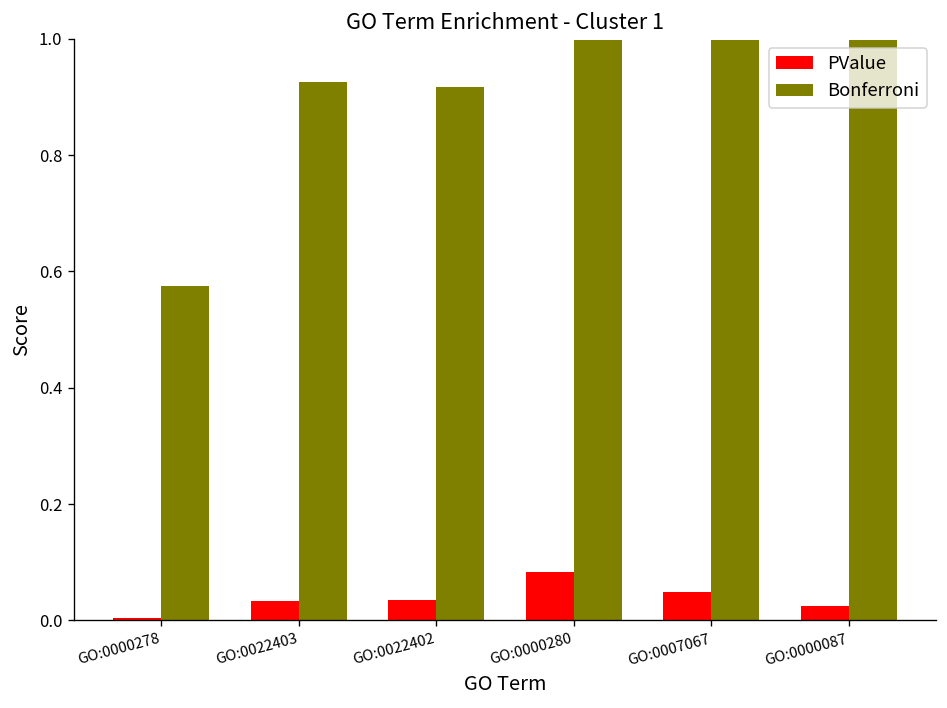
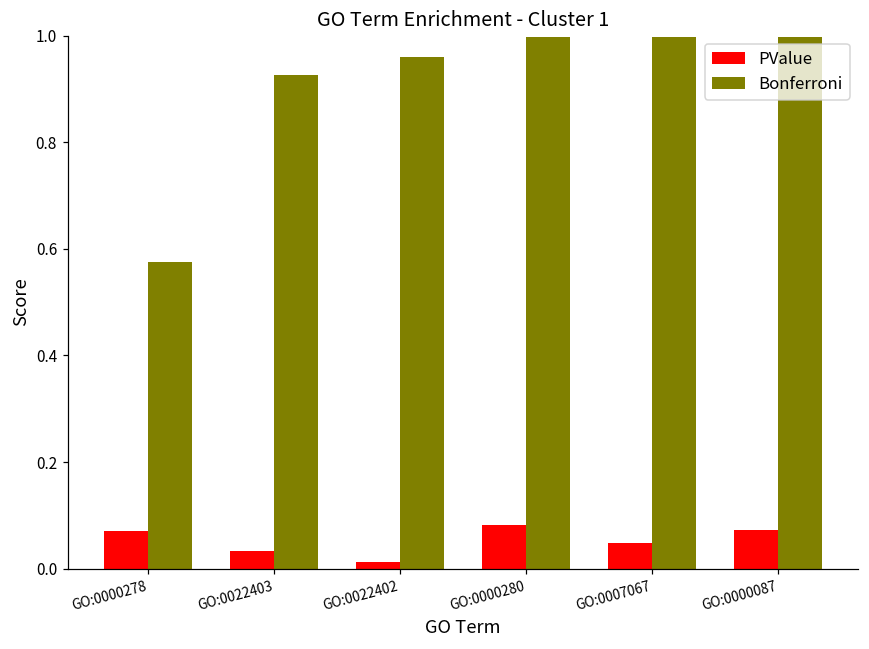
  {
    "PValue": {
-     "GO:0000278": 0.00,
+     "GO:0000278": 0.07,
      "GO:0022403": 0.03,
-     "GO:0022402": 0.04,
+     "GO:0022402": 0.01,
      "GO:0000280": 0.08,
      "GO:0007067": 0.05,
-     "GO:0000087": 0.03
+     "GO:0000087": 0.07
    },
    "Bonferroni": {
      "GO:0000278": 0.57,
      "GO:0022403": 0.93,
-     "GO:0022402": 0.92,
+     "GO:0022402": 0.96,
      "GO:0000280": 1.00,
      "GO:0007067": 1.00,
      "GO:0000087": 1.00
    }
  }
